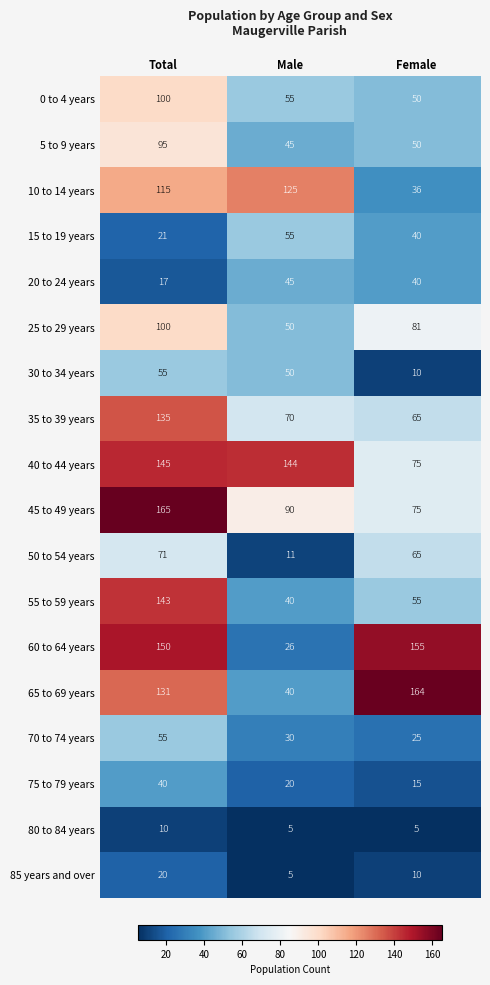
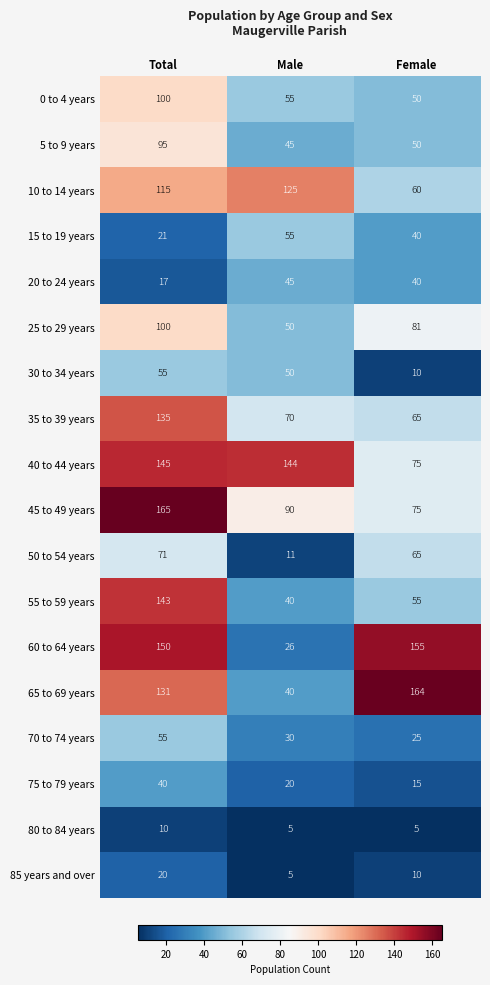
  {
    "0 to 4 years": {
      "Total": 100,
      "Male": 55,
      "Female": 50
    },
    "5 to 9 years": {
      "Total": 95,
      "Male": 45,
      "Female": 50
    },
    "10 to 14 years": {
      "Total": 115,
      "Male": 125,
-     "Female": 36
+     "Female": 60
    },
    "15 to 19 years": {
      "Total": 21,
      "Male": 55,
      "Female": 40
    },
    "20 to 24 years": {
      "Total": 17,
      "Male": 45,
      "Female": 40
    },
    "25 to 29 years": {
      "Total": 100,
      "Male": 50,
      "Female": 81
    },
    "30 to 34 years": {
      "Total": 55,
      "Male": 50,
      "Female": 10
    },
    "35 to 39 years": {
      "Total": 135,
      "Male": 70,
      "Female": 65
    },
    "40 to 44 years": {
      "Total": 145,
      "Male": 144,
      "Female": 75
    },
    "45 to 49 years": {
      "Total": 165,
      "Male": 90,
      "Female": 75
    },
    "50 to 54 years": {
      "Total": 71,
      "Male": 11,
      "Female": 65
    },
    "55 to 59 years": {
      "Total": 143,
      "Male": 40,
      "Female": 55
    },
    "60 to 64 years": {
      "Total": 150,
      "Male": 26,
      "Female": 155
    },
    "65 to 69 years": {
      "Total": 131,
      "Male": 40,
      "Female": 164
    },
    "70 to 74 years": {
      "Total": 55,
      "Male": 30,
      "Female": 25
    },
    "75 to 79 years": {
      "Total": 40,
      "Male": 20,
      "Female": 15
    },
    "80 to 84 years": {
      "Total": 10,
      "Male": 5,
      "Female": 5
    },
    "85 years and over": {
      "Total": 20,
      "Male": 5,
      "Female": 10
    }
  }
